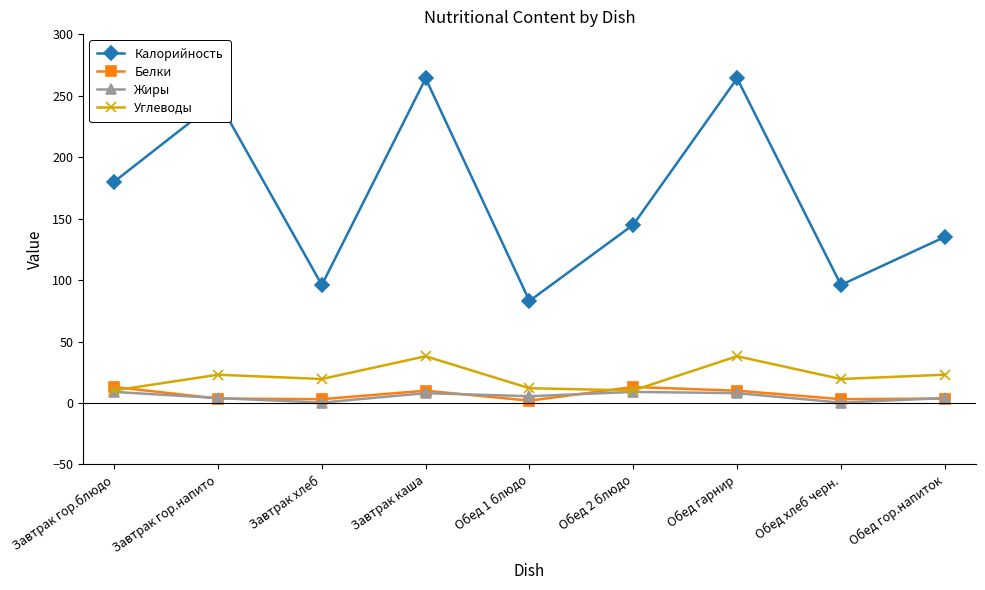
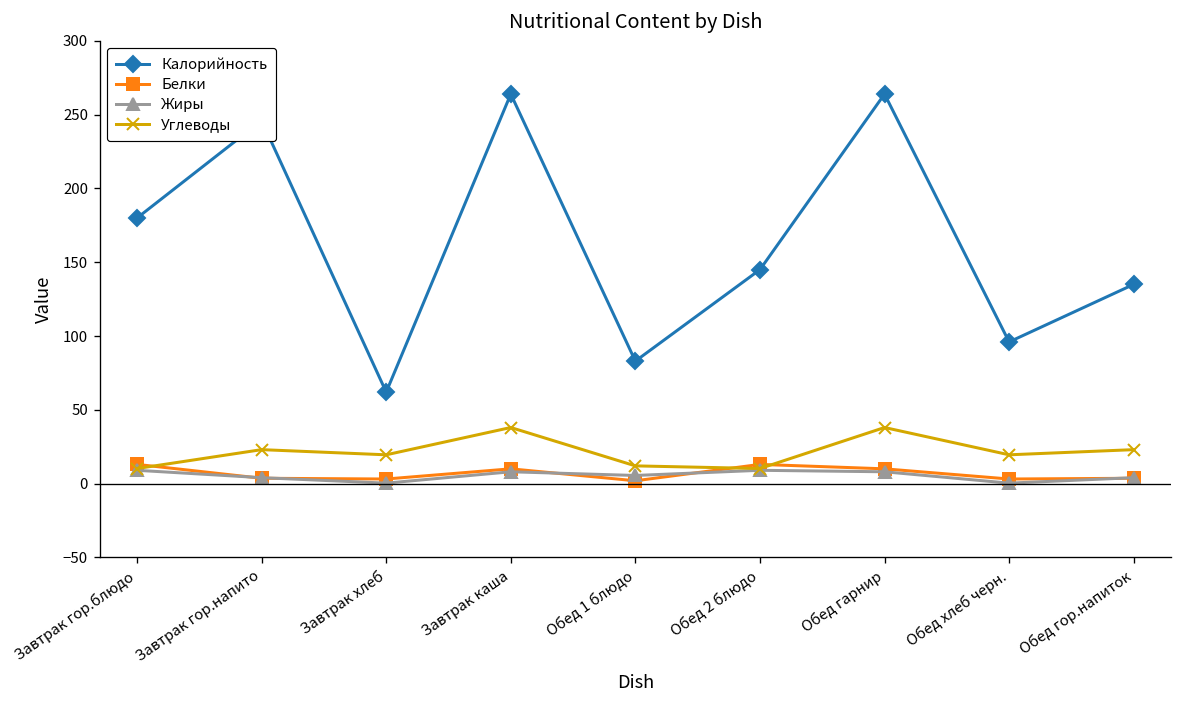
  {
    "Калорийность": {
      "Завтрак гор.блюдо": 180,
-     "Завтрак хлеб": 96,
+     "Завтрак хлеб": 62,
      "Завтрак каша": 264,
      "Обед 1 блюдо": 83,
      "Обед 2 блюдо": 145,
      "Обед гарнир": 264,
      "Обед хлеб черн.": 96,
      "Обед гор.напиток": 135
    },
    "Белки": {
      "Завтрак гор.блюдо": 13,
      "Завтрак хлеб": 3,
      "Обед 1 блюдо": 2,
      "Обед 2 блюдо": 13,
      "Обед хлеб черн.": 3
    },
    "Жиры": {
      "Завтрак хлеб": 0,
      "Обед 1 блюдо": 6,
      "Обед хлеб черн.": 0
    },
    "Углеводы": {
      "Завтрак гор.напито": 23,
      "Завтрак хлеб": 20,
      "Завтрак каша": 38,
      "Обед 1 блюдо": 12,
      "Обед гарнир": 38,
      "Обед хлеб черн.": 20,
      "Обед гор.напиток": 23
    }
  }
